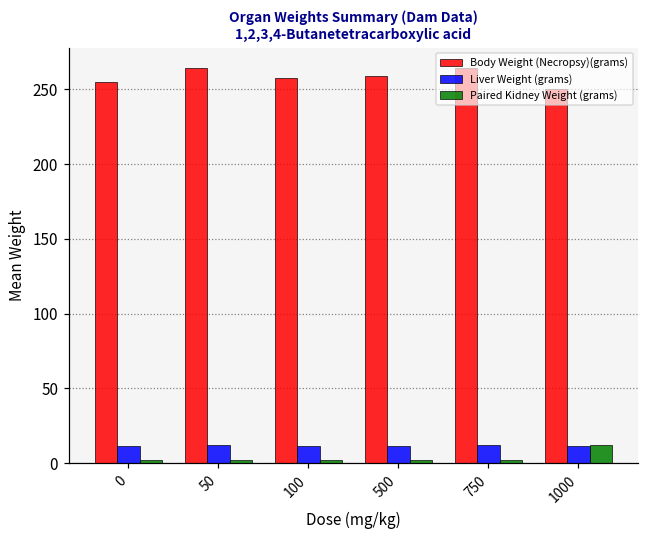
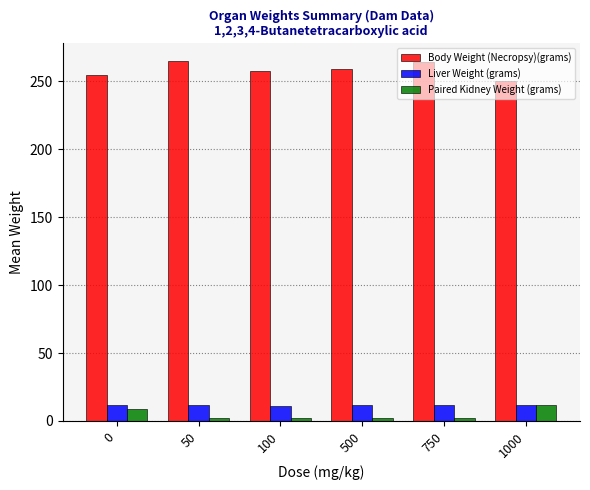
  {
    "Body Weight (Necropsy)(grams)": {
      "0": 255,
      "50": 265,
      "100": 258,
      "500": 259
    },
    "Liver Weight (grams)": {
      "0": 11,
      "50": 12,
      "100": 11,
      "500": 12,
      "750": 12,
      "1000": 11
    },
    "Paired Kidney Weight (grams)": {
-     "0": 2,
+     "0": 9,
      "50": 2,
      "100": 2,
      "500": 2,
      "750": 2,
      "1000": 12
    }
  }
